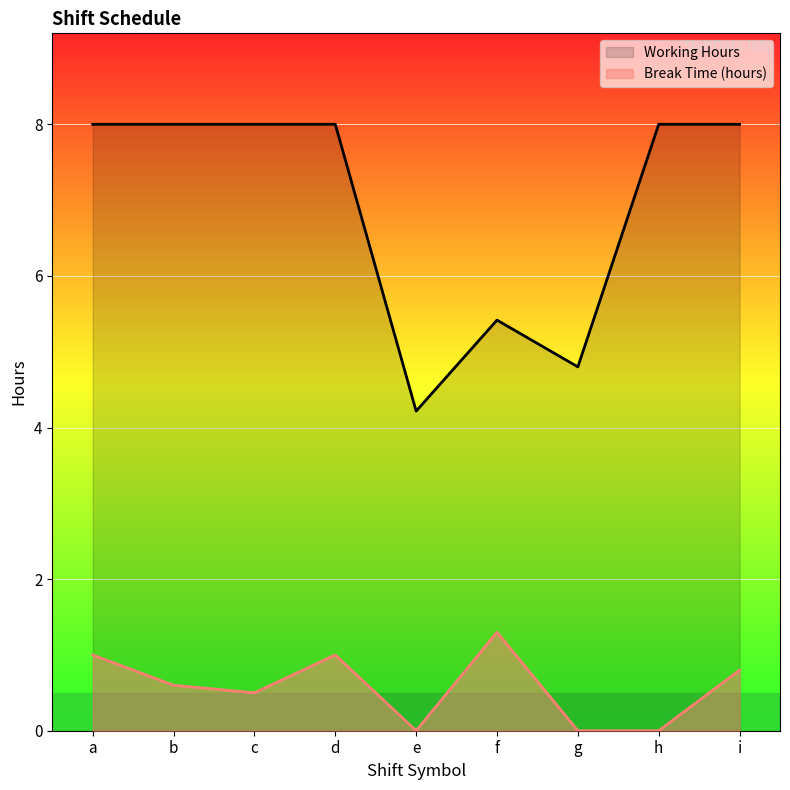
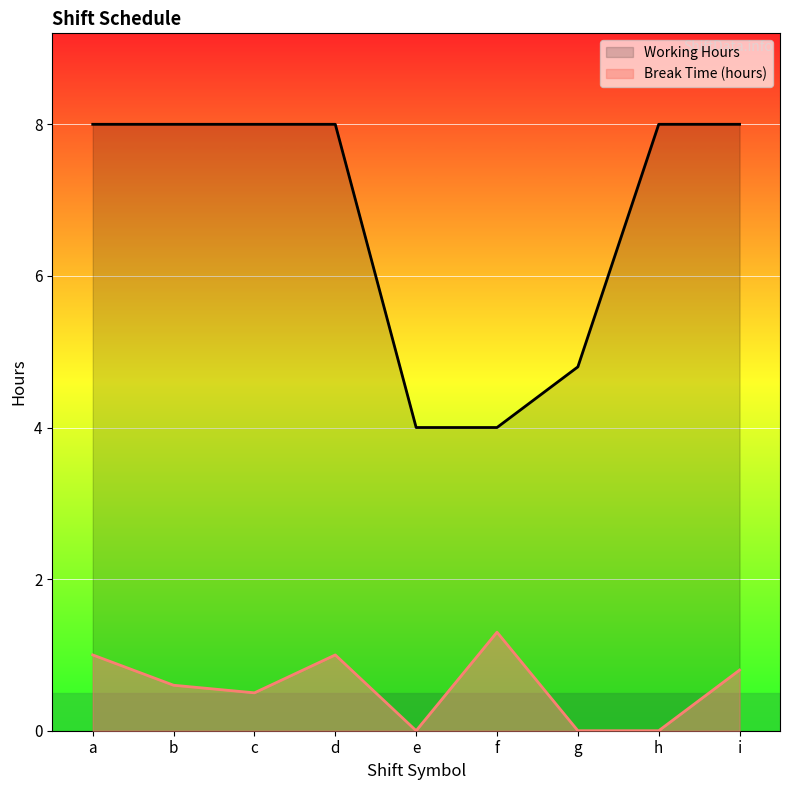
  {
    "Working Hours": {
      "a": 8.0,
      "b": 8.0,
      "c": 8.0,
      "d": 8.0,
-     "e": 4.2,
-     "f": 5.4,
+     "e": 4.0,
+     "f": 4.0,
      "g": 4.8,
      "h": 8.0,
      "i": 8.0
    },
    "Break Time (hours)": {
      "a": 1.0,
      "b": 0.6,
      "d": 1.0,
      "f": 1.3,
      "i": 0.8
    }
  }
